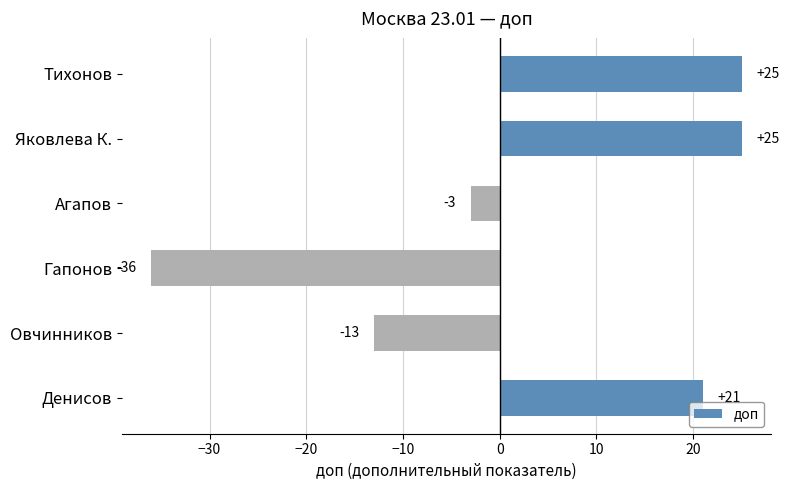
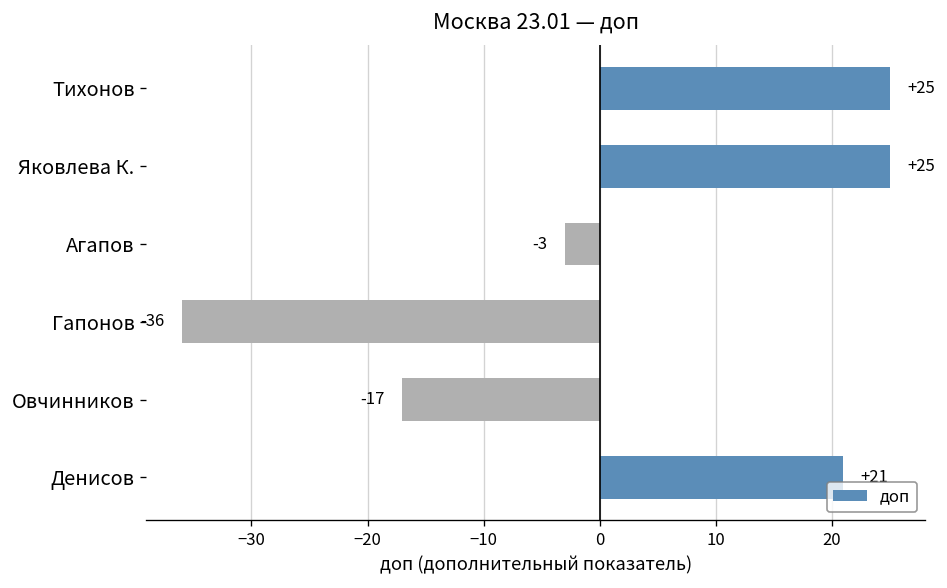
  {
    "Тихонов": "+25",
    "Яковлева К.": "+25",
    "Агапов": "-3",
    "Гапонов": "-36",
-   "Овчинников": "-13"
+   "Овчинников": "-17"
  }
